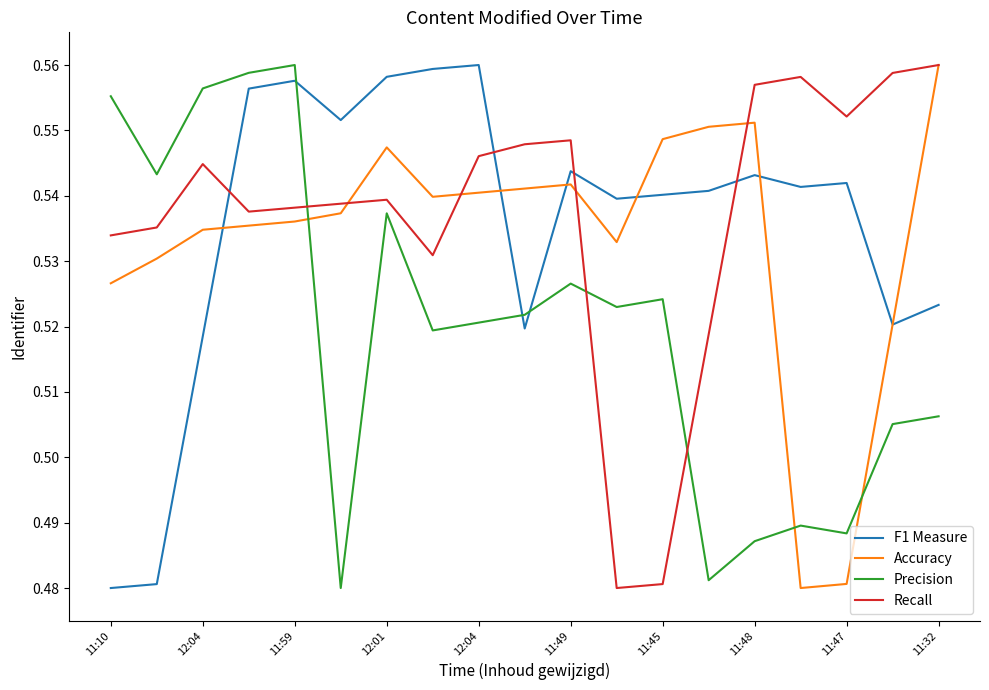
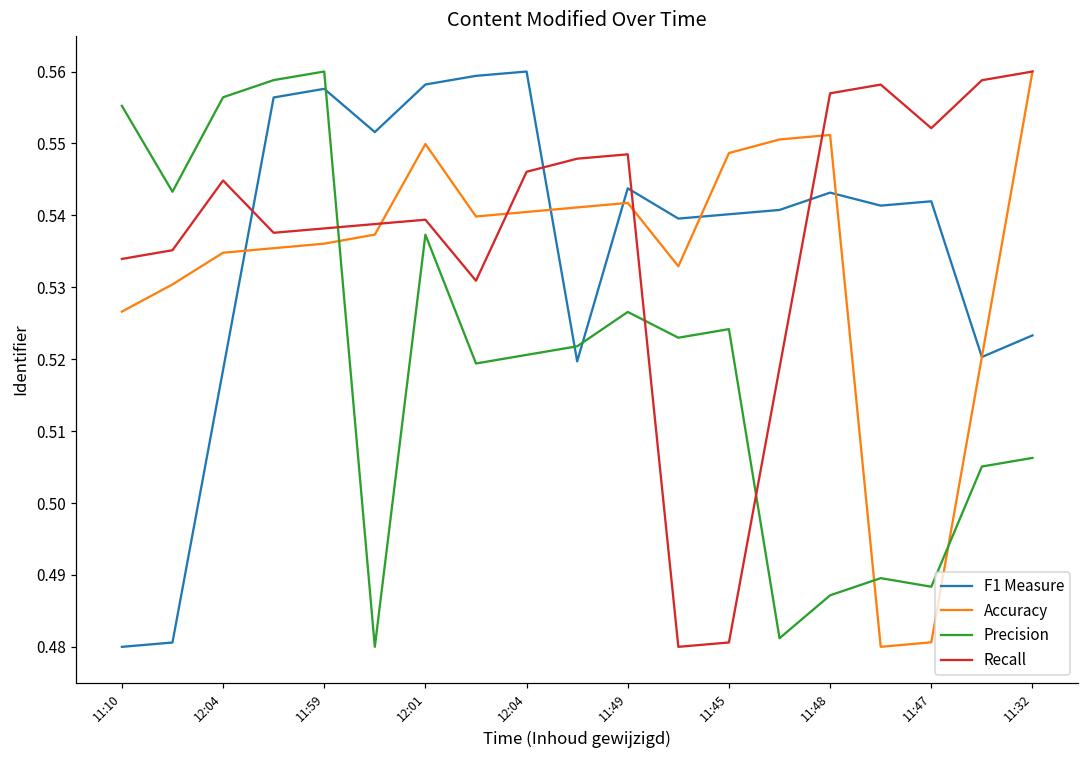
  {
    "F1 Measure": {
      "11:10": 0.480,
      "12:01": 0.558,
      "11:48": 0.543,
      "11:47": 0.542,
      "11:32": 0.523
    },
    "Accuracy": {
      "11:10": 0.527,
-     "12:01": 0.547,
+     "12:01": 0.550,
      "11:48": 0.551,
      "11:47": 0.481
    },
    "Precision": {
      "11:10": 0.555,
      "12:01": 0.537,
      "11:48": 0.487,
      "11:47": 0.488,
      "11:32": 0.506
    },
    "Recall": {
      "11:10": 0.534,
      "12:01": 0.539,
      "11:48": 0.557,
      "11:47": 0.552
    }
  }
